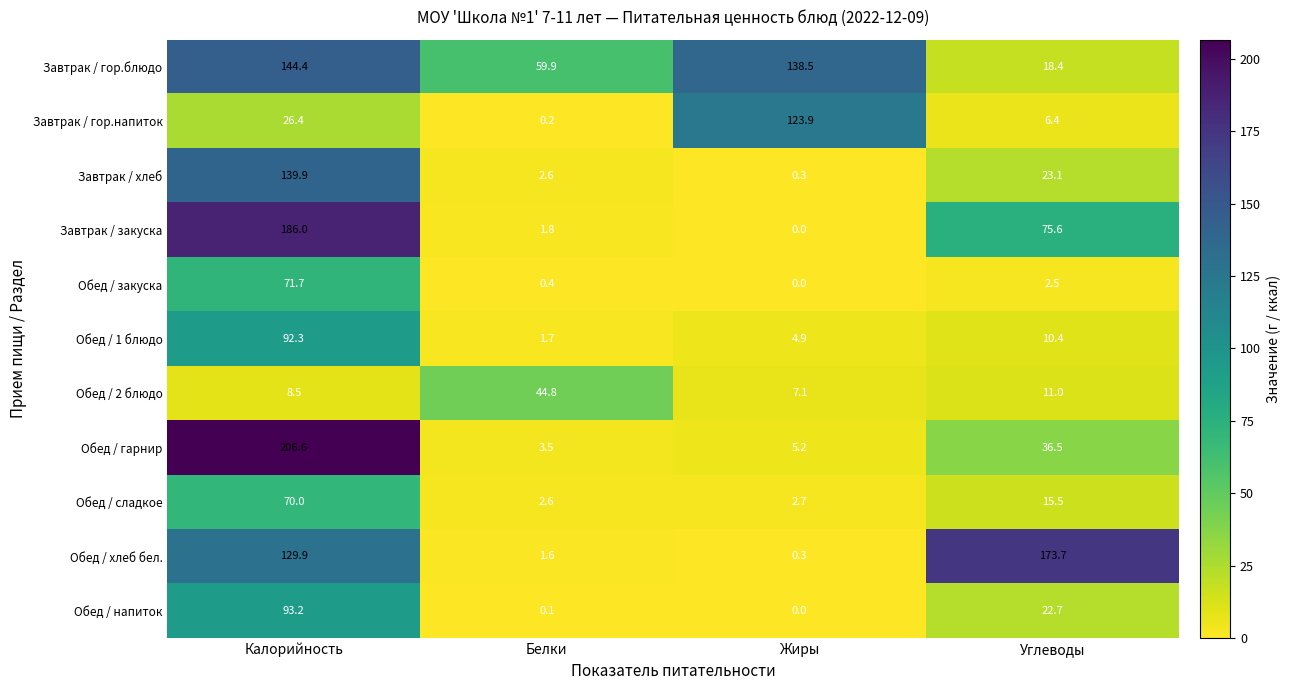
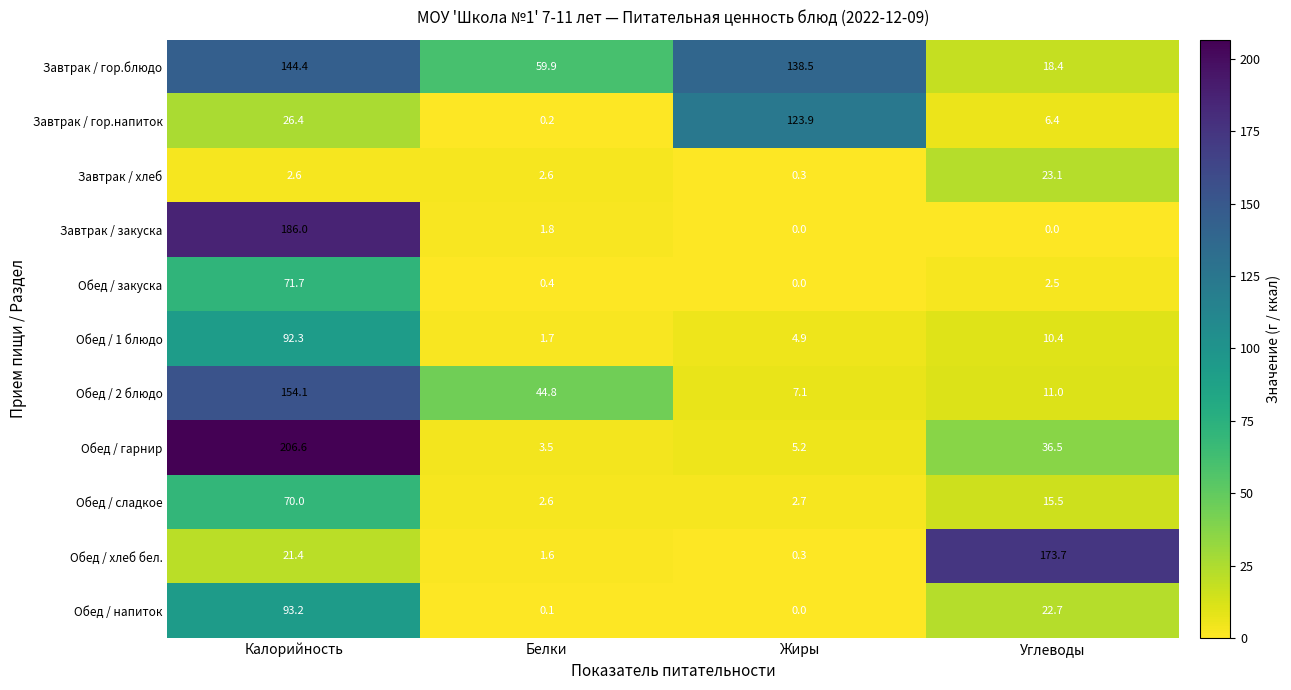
  {
    "Завтрак / гор.блюдо": {
      "Калорийность": 144.4,
      "Белки": 59.9,
      "Жиры": 138.5,
      "Углеводы": 18.4
    },
    "Завтрак / гор.напиток": {
      "Калорийность": 26.4,
      "Белки": 0.2,
      "Жиры": 123.9,
      "Углеводы": 6.4
    },
    "Завтрак / хлеб": {
-     "Калорийность": 139.9,
+     "Калорийность": 2.6,
      "Белки": 2.6,
      "Жиры": 0.3,
      "Углеводы": 23.1
    },
    "Завтрак / закуска": {
      "Калорийность": 186.0,
      "Белки": 1.8,
      "Жиры": 0.0,
-     "Углеводы": 75.6
+     "Углеводы": 0.0
    },
    "Обед / закуска": {
      "Калорийность": 71.7,
      "Белки": 0.4,
      "Жиры": 0.0,
      "Углеводы": 2.5
    },
    "Обед / 1 блюдо": {
      "Калорийность": 92.3,
      "Белки": 1.7,
      "Жиры": 4.9,
      "Углеводы": 10.4
    },
    "Обед / 2 блюдо": {
-     "Калорийность": 8.5,
+     "Калорийность": 154.1,
      "Белки": 44.8,
      "Жиры": 7.1,
      "Углеводы": 11.0
    },
    "Обед / гарнир": {
      "Калорийность": 206.6,
      "Белки": 3.5,
      "Жиры": 5.2,
      "Углеводы": 36.5
    },
    "Обед / сладкое": {
      "Калорийность": 70.0,
      "Белки": 2.6,
      "Жиры": 2.7,
      "Углеводы": 15.5
    },
    "Обед / хлеб бел.": {
-     "Калорийность": 129.9,
+     "Калорийность": 21.4,
      "Белки": 1.6,
      "Жиры": 0.3,
      "Углеводы": 173.7
    },
    "Обед / напиток": {
      "Калорийность": 93.2,
      "Белки": 0.1,
      "Жиры": 0.0,
      "Углеводы": 22.7
    }
  }
